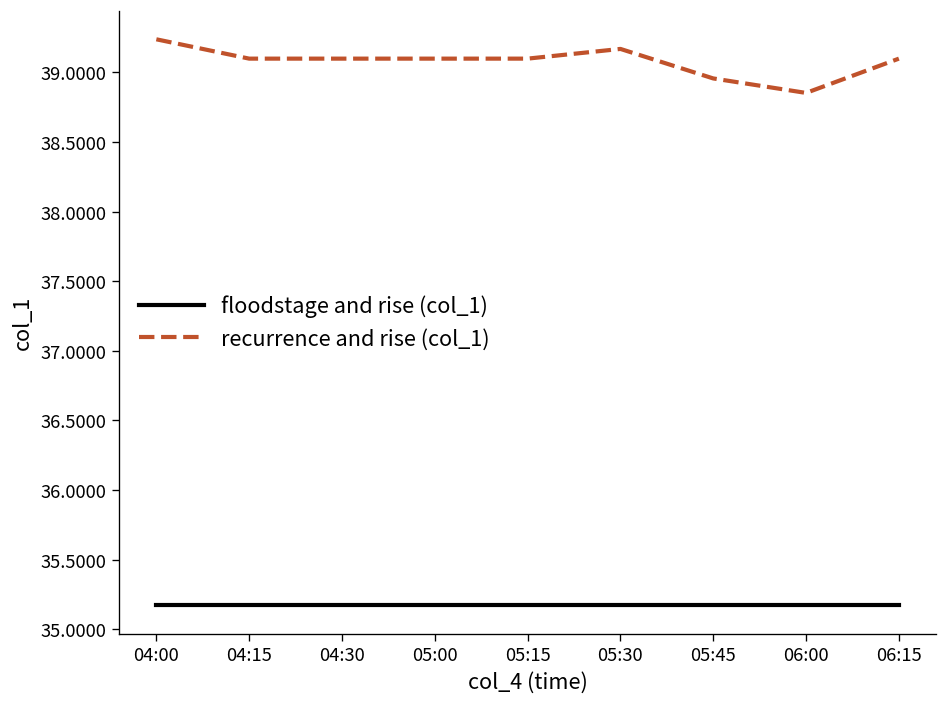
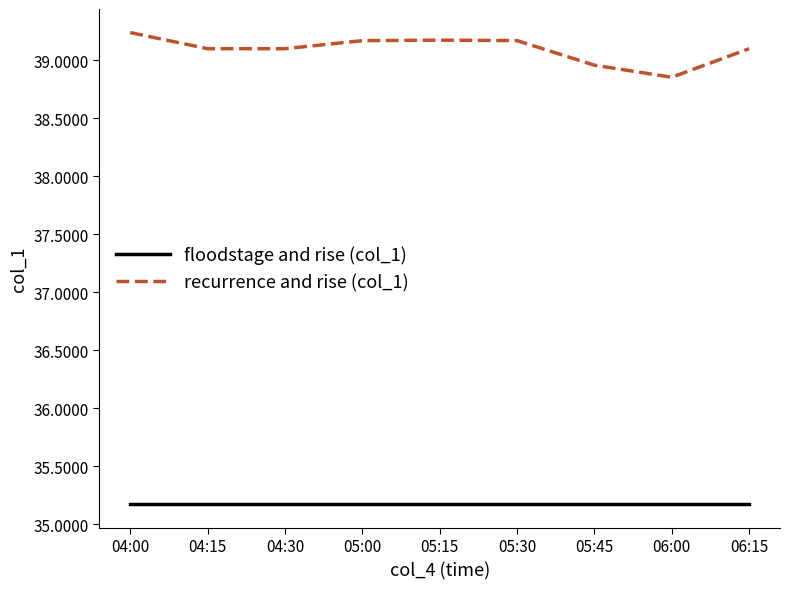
  {
    "floodstage and rise (col_1)": {
      "04:00": 35.17,
      "04:15": 35.17,
      "04:30": 35.17,
      "05:00": 35.17,
      "05:15": 35.17,
      "05:30": 35.17,
      "05:45": 35.17,
      "06:00": 35.17,
      "06:15": 35.17
    },
    "recurrence and rise (col_1)": {
      "04:00": 39.24,
      "04:15": 39.10,
      "04:30": 39.10,
-     "05:00": 39.10,
-     "05:15": 39.10,
+     "05:00": 39.17,
+     "05:15": 39.17,
      "05:30": 39.17,
      "05:45": 38.96,
      "06:00": 38.85,
      "06:15": 39.10
    }
  }
